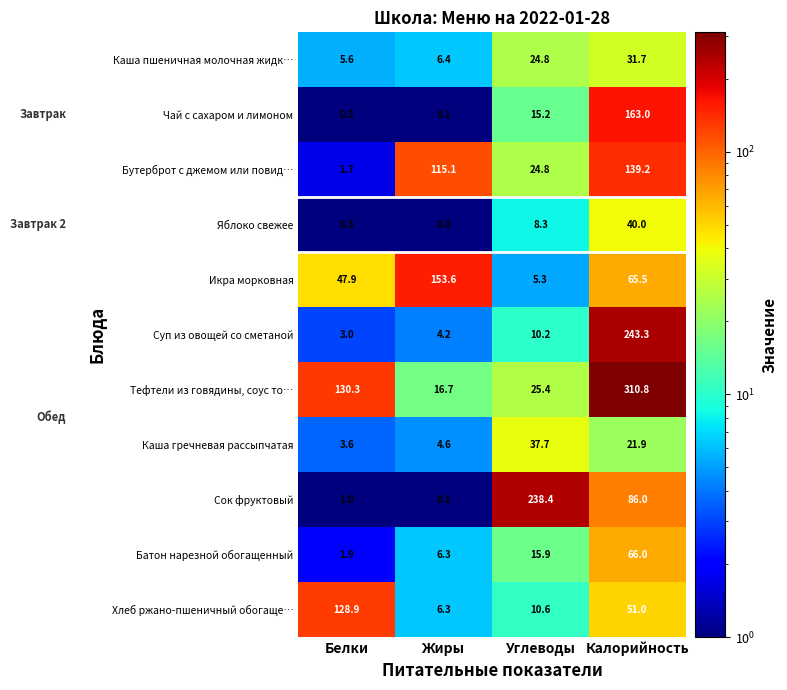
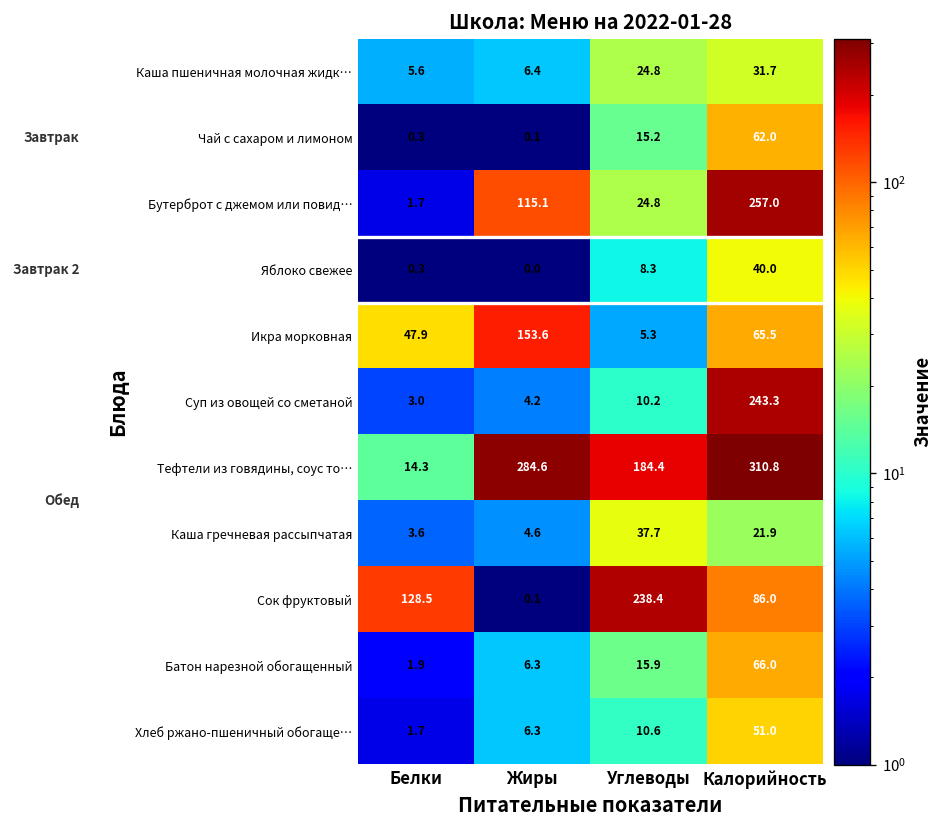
  {
    "Каша пшеничная молочная жидк…": {
      "Белки": 5.6,
      "Жиры": 6.4,
      "Углеводы": 24.8,
      "Калорийность": 31.7
    },
    "Чай с сахаром и лимоном": {
      "Белки": 0.3,
      "Жиры": 0.1,
      "Углеводы": 15.2,
-     "Калорийность": 163.0
+     "Калорийность": 62.0
    },
    "Бутерброт с джемом или повид…": {
      "Белки": 1.7,
      "Жиры": 115.1,
      "Углеводы": 24.8,
-     "Калорийность": 139.2
+     "Калорийность": 257.0
    },
    "Яблоко свежее": {
      "Белки": 0.3,
      "Жиры": 0.0,
      "Углеводы": 8.3,
      "Калорийность": 40.0
    },
    "Икра морковная": {
      "Белки": 47.9,
      "Жиры": 153.6,
      "Углеводы": 5.3,
      "Калорийность": 65.5
    },
    "Суп из овощей со сметаной": {
      "Белки": 3.0,
      "Жиры": 4.2,
      "Углеводы": 10.2,
      "Калорийность": 243.3
    },
    "Тефтели из говядины, соус то…": {
-     "Белки": 130.3,
-     "Жиры": 16.7,
-     "Углеводы": 25.4,
+     "Белки": 14.3,
+     "Жиры": 284.6,
+     "Углеводы": 184.4,
      "Калорийность": 310.8
    },
    "Каша гречневая рассыпчатая": {
      "Белки": 3.6,
      "Жиры": 4.6,
      "Углеводы": 37.7,
      "Калорийность": 21.9
    },
    "Сок фруктовый": {
-     "Белки": 1.0,
+     "Белки": 128.5,
      "Жиры": 0.1,
      "Углеводы": 238.4,
      "Калорийность": 86.0
    },
    "Батон нарезной обогащенный": {
      "Белки": 1.9,
      "Жиры": 6.3,
      "Углеводы": 15.9,
      "Калорийность": 66.0
    },
    "Хлеб ржано-пшеничный обогаще…": {
-     "Белки": 128.9,
+     "Белки": 1.7,
      "Жиры": 6.3,
      "Углеводы": 10.6,
      "Калорийность": 51.0
    }
  }
